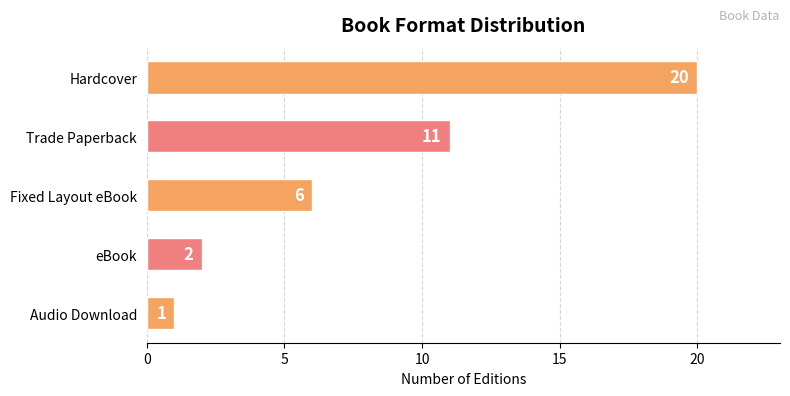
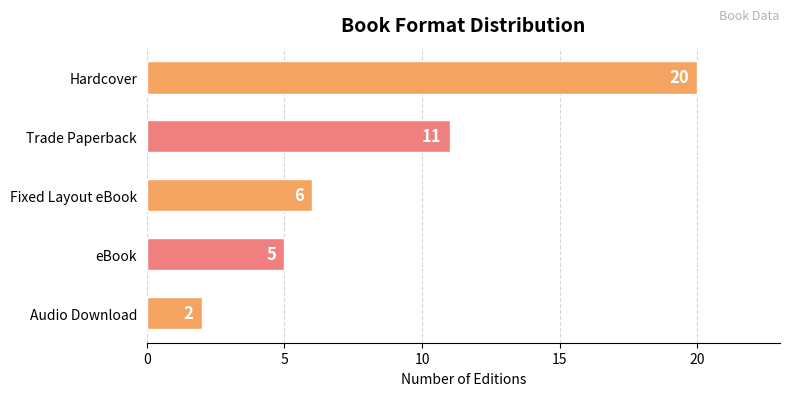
  {
    "Hardcover": 20,
    "Trade Paperback": 11,
    "Fixed Layout eBook": 6,
-   "eBook": 2,
-   "Audio Download": 1
+   "eBook": 5,
+   "Audio Download": 2
  }
